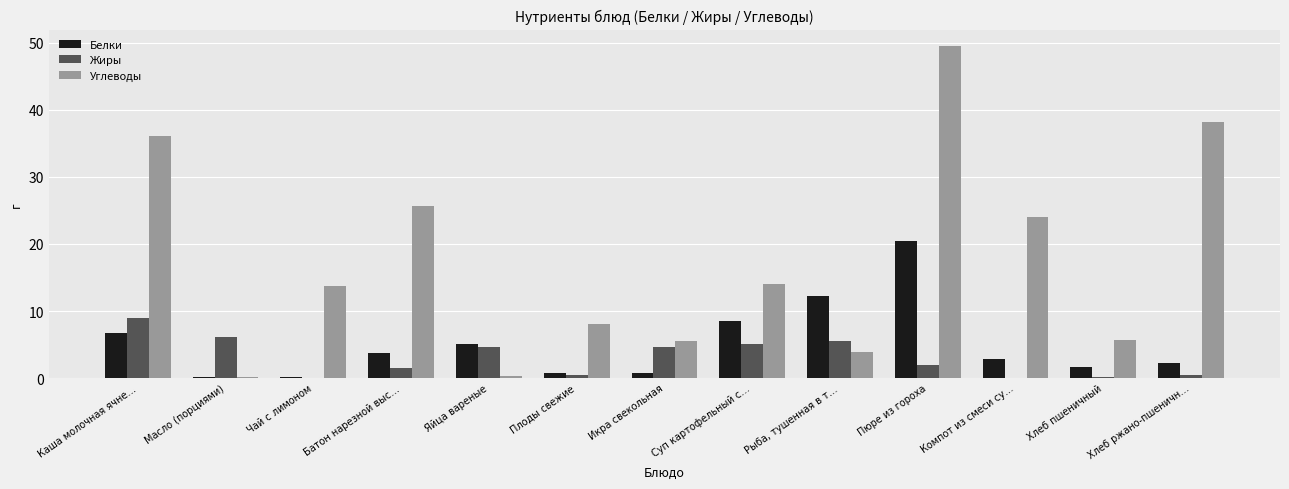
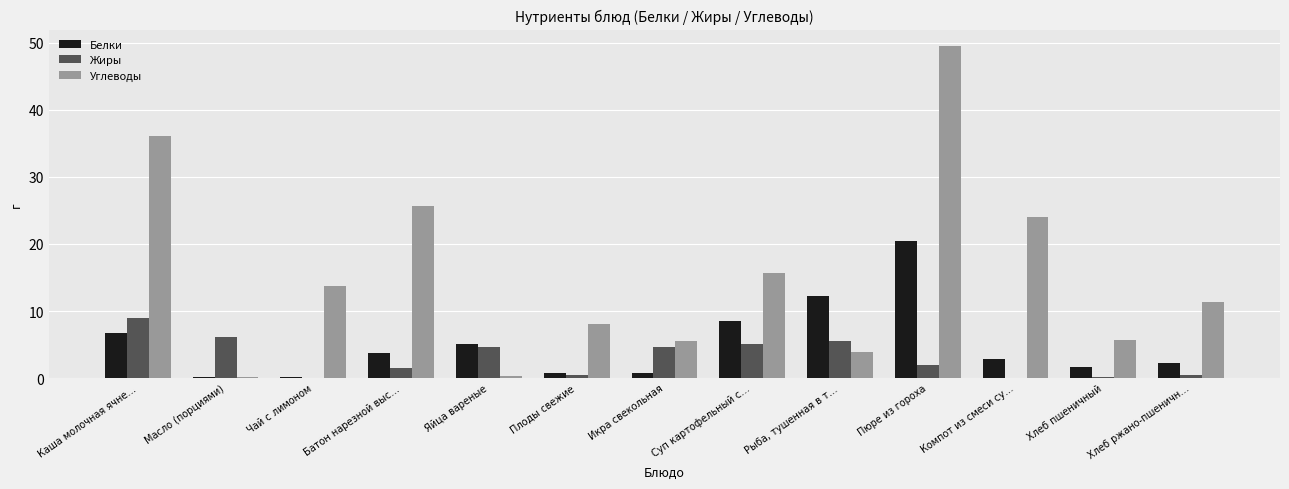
  {
    "Белки": {
      "Каша молочная ячне…": 7,
      "Батон нарезной выс…": 4,
      "Яйца вареные": 5,
      "Плоды свежие": 1,
      "Икра свекольная": 1,
      "Суп картофельный с…": 9,
      "Рыба, тушенная в т…": 12,
      "Пюре из гороха": 21,
      "Компот из смеси су…": 3,
      "Хлеб пшеничный": 2,
      "Хлеб ржано-пшеничн…": 2
    },
    "Жиры": {
      "Каша молочная ячне…": 9,
      "Масло (порциями)": 6,
      "Чай с лимоном": 0,
      "Батон нарезной выс…": 1,
      "Яйца вареные": 5,
      "Плоды свежие": 0,
      "Икра свекольная": 5,
      "Суп картофельный с…": 5,
      "Рыба, тушенная в т…": 6,
      "Пюре из гороха": 2,
      "Компот из смеси су…": 0,
      "Хлеб ржано-пшеничн…": 0
    },
    "Углеводы": {
      "Каша молочная ячне…": 36,
      "Чай с лимоном": 14,
      "Батон нарезной выс…": 26,
      "Плоды свежие": 8,
      "Икра свекольная": 6,
-     "Суп картофельный с…": 14,
+     "Суп картофельный с…": 16,
      "Рыба, тушенная в т…": 4,
      "Пюре из гороха": 50,
      "Компот из смеси су…": 24,
      "Хлеб пшеничный": 6,
-     "Хлеб ржано-пшеничн…": 38
+     "Хлеб ржано-пшеничн…": 11
    }
  }
